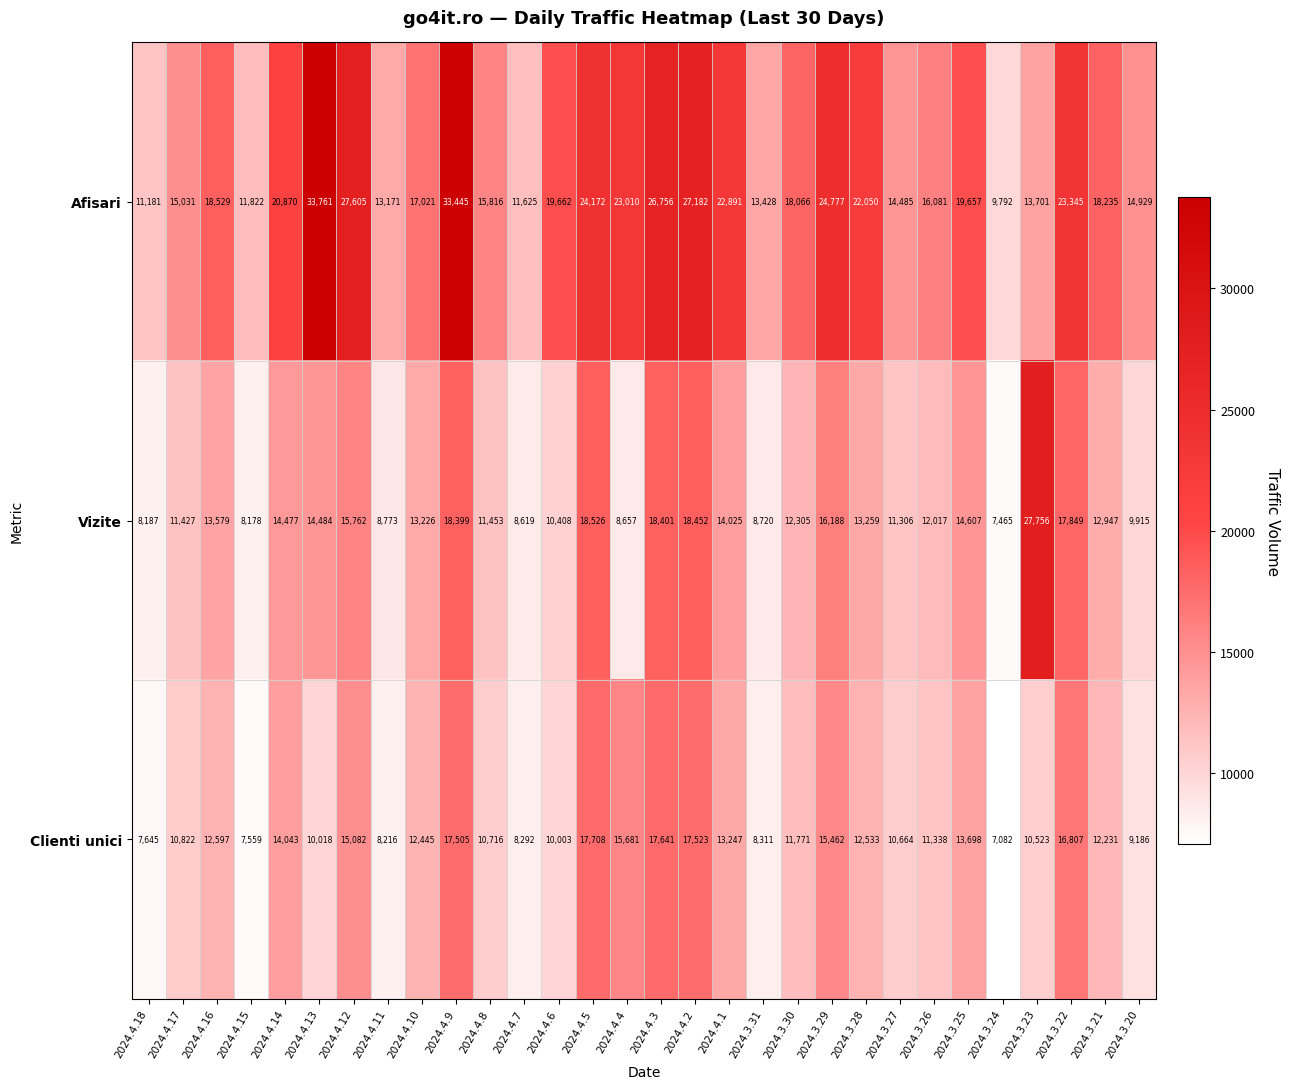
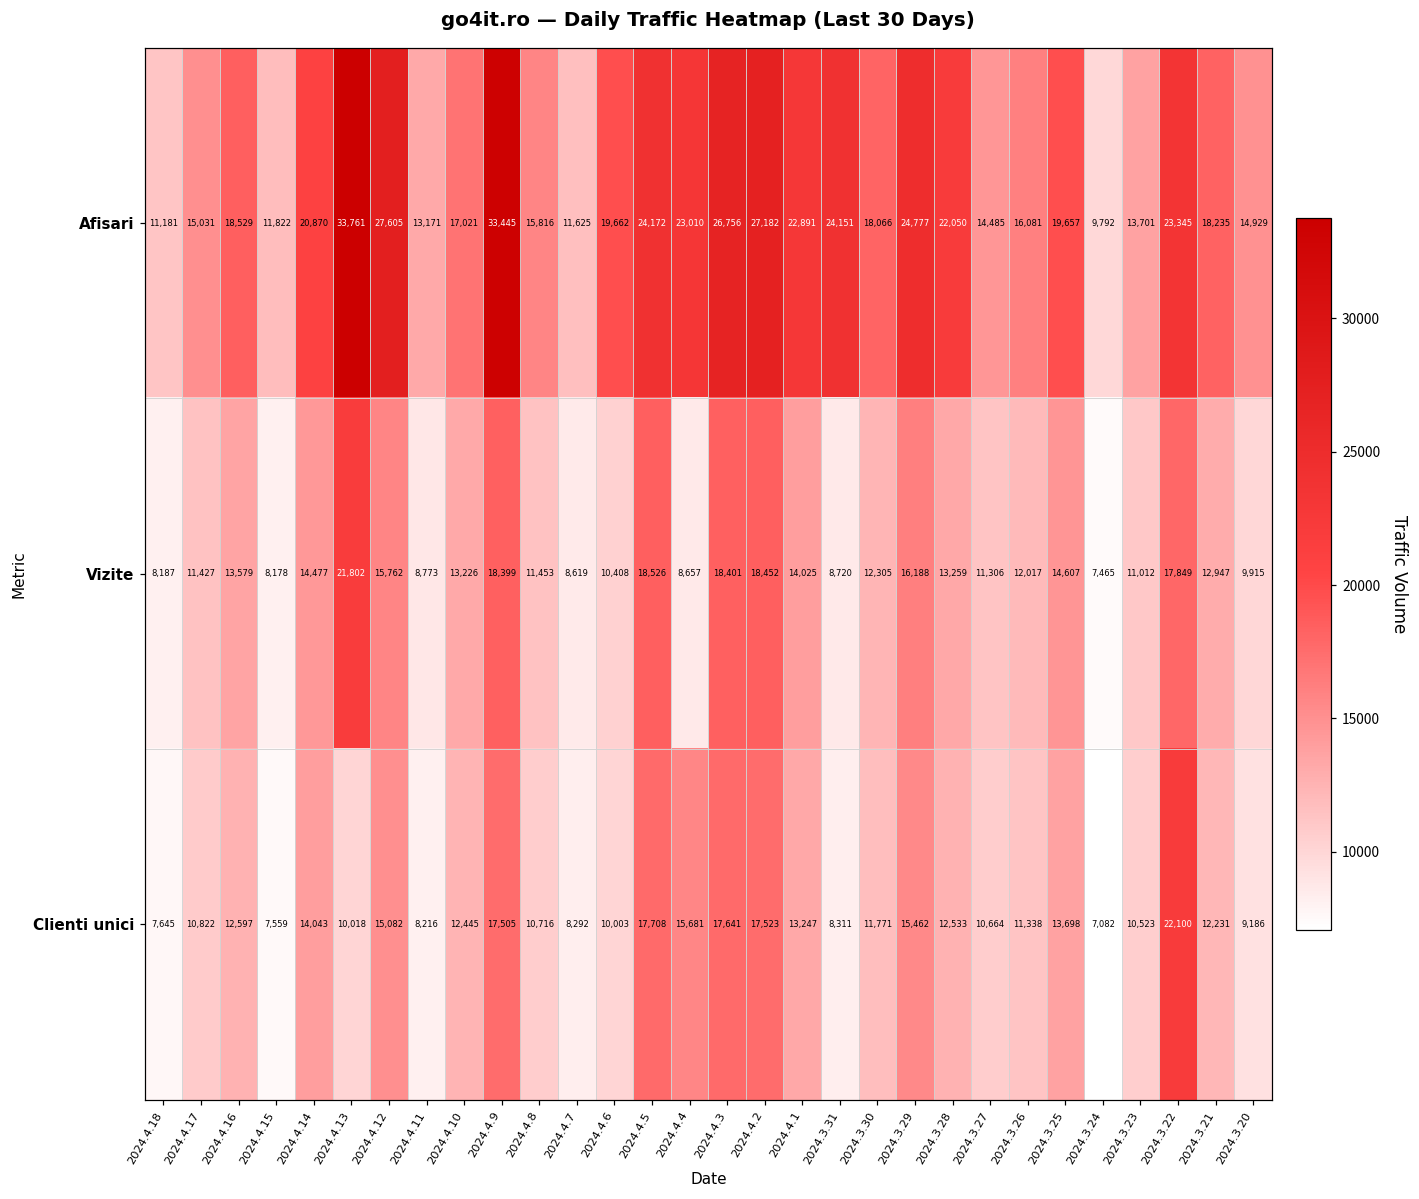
  {
    "Afisari": {
      "2024.4.18": "11,181",
      "2024.4.17": "15,031",
      "2024.4.16": "18,529",
      "2024.4.15": "11,822",
      "2024.4.14": "20,870",
      "2024.4.13": "33,761",
      "2024.4.12": "27,605",
      "2024.4.11": "13,171",
      "2024.4.10": "17,021",
      "2024.4.9": "33,445",
      "2024.4.8": "15,816",
      "2024.4.7": "11,625",
      "2024.4.6": "19,662",
      "2024.4.5": "24,172",
      "2024.4.4": "23,010",
      "2024.4.3": "26,756",
      "2024.4.2": "27,182",
      "2024.4.1": "22,891",
-     "2024.3.31": "13,428",
+     "2024.3.31": "24,151",
      "2024.3.30": "18,066",
      "2024.3.29": "24,777",
      "2024.3.28": "22,050",
      "2024.3.27": "14,485",
      "2024.3.26": "16,081",
      "2024.3.25": "19,657",
      "2024.3.24": "9,792",
      "2024.3.23": "13,701",
      "2024.3.22": "23,345",
      "2024.3.21": "18,235",
      "2024.3.20": "14,929"
    },
    "Vizite": {
      "2024.4.18": "8,187",
      "2024.4.17": "11,427",
      "2024.4.16": "13,579",
      "2024.4.15": "8,178",
      "2024.4.14": "14,477",
-     "2024.4.13": "14,484",
+     "2024.4.13": "21,802",
      "2024.4.12": "15,762",
      "2024.4.11": "8,773",
      "2024.4.10": "13,226",
      "2024.4.9": "18,399",
      "2024.4.8": "11,453",
      "2024.4.7": "8,619",
      "2024.4.6": "10,408",
      "2024.4.5": "18,526",
      "2024.4.4": "8,657",
      "2024.4.3": "18,401",
      "2024.4.2": "18,452",
      "2024.4.1": "14,025",
      "2024.3.31": "8,720",
      "2024.3.30": "12,305",
      "2024.3.29": "16,188",
      "2024.3.28": "13,259",
      "2024.3.27": "11,306",
      "2024.3.26": "12,017",
      "2024.3.25": "14,607",
      "2024.3.24": "7,465",
-     "2024.3.23": "27,756",
+     "2024.3.23": "11,012",
      "2024.3.22": "17,849",
      "2024.3.21": "12,947",
      "2024.3.20": "9,915"
    },
    "Clienti unici": {
      "2024.4.18": "7,645",
      "2024.4.17": "10,822",
      "2024.4.16": "12,597",
      "2024.4.15": "7,559",
      "2024.4.14": "14,043",
      "2024.4.13": "10,018",
      "2024.4.12": "15,082",
      "2024.4.11": "8,216",
      "2024.4.10": "12,445",
      "2024.4.9": "17,505",
      "2024.4.8": "10,716",
      "2024.4.7": "8,292",
      "2024.4.6": "10,003",
      "2024.4.5": "17,708",
      "2024.4.4": "15,681",
      "2024.4.3": "17,641",
      "2024.4.2": "17,523",
      "2024.4.1": "13,247",
      "2024.3.31": "8,311",
      "2024.3.30": "11,771",
      "2024.3.29": "15,462",
      "2024.3.28": "12,533",
      "2024.3.27": "10,664",
      "2024.3.26": "11,338",
      "2024.3.25": "13,698",
      "2024.3.24": "7,082",
      "2024.3.23": "10,523",
-     "2024.3.22": "16,807",
+     "2024.3.22": "22,100",
      "2024.3.21": "12,231",
      "2024.3.20": "9,186"
    }
  }
